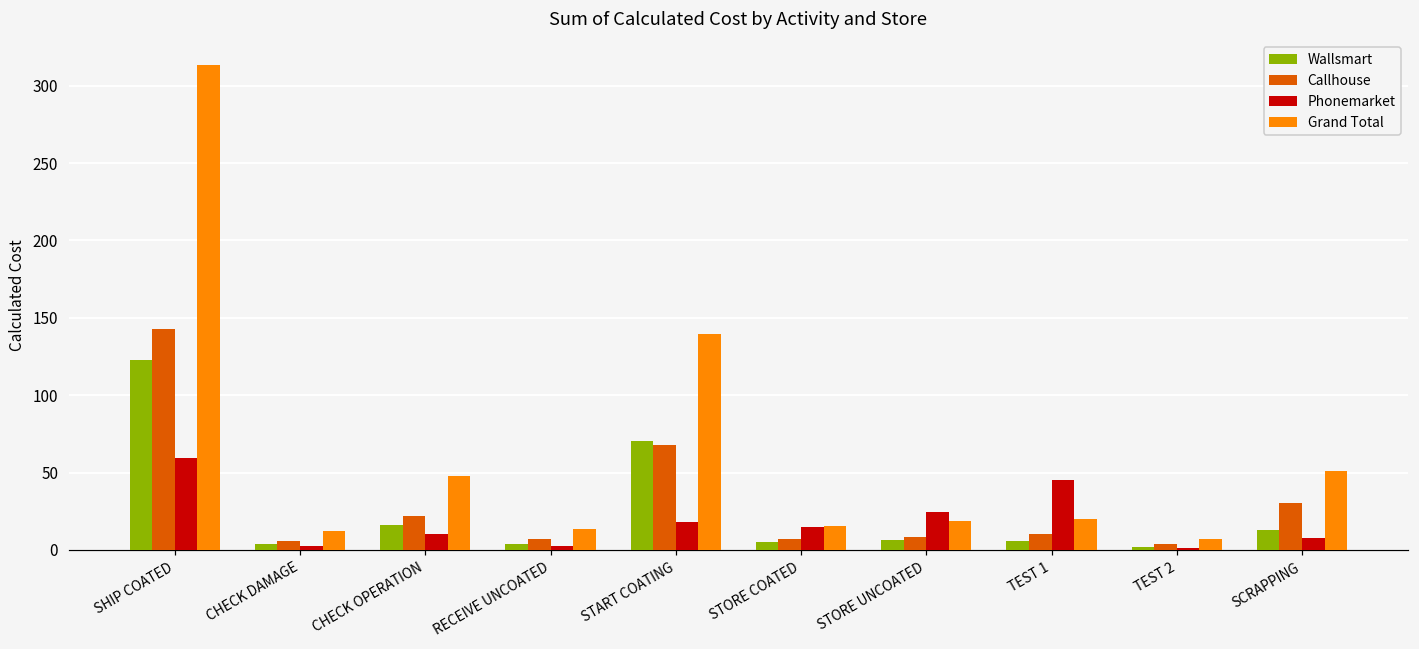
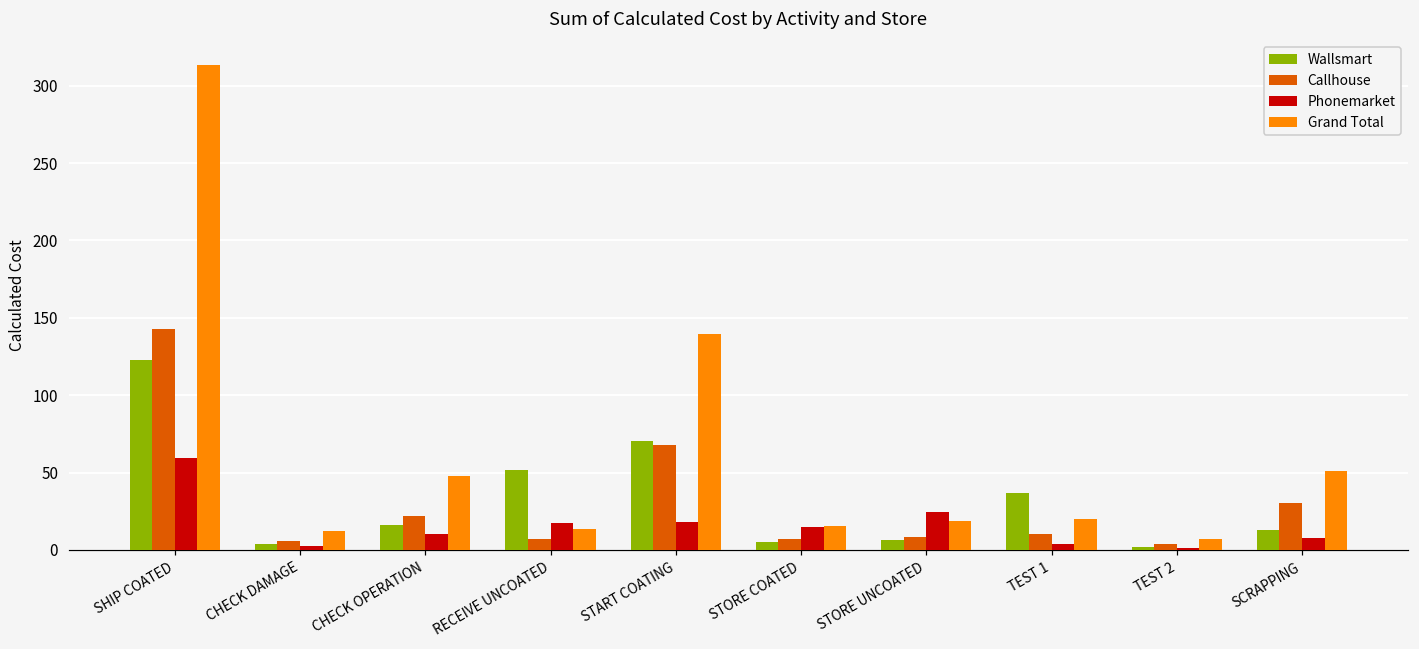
  {
    "Wallsmart": {
      "SHIP COATED": 123,
      "CHECK DAMAGE": 4,
      "CHECK OPERATION": 16,
-     "RECEIVE UNCOATED": 4,
+     "RECEIVE UNCOATED": 52,
      "START COATING": 70,
      "STORE COATED": 5,
      "STORE UNCOATED": 7,
-     "TEST 1": 6,
+     "TEST 1": 37,
      "TEST 2": 2,
      "SCRAPPING": 13
    },
    "Phonemarket": {
      "SHIP COATED": 60,
      "CHECK DAMAGE": 3,
      "CHECK OPERATION": 10,
-     "RECEIVE UNCOATED": 3,
+     "RECEIVE UNCOATED": 17,
      "START COATING": 18,
      "STORE COATED": 15,
      "STORE UNCOATED": 24,
-     "TEST 1": 45,
+     "TEST 1": 4,
      "SCRAPPING": 7
    }
  }
